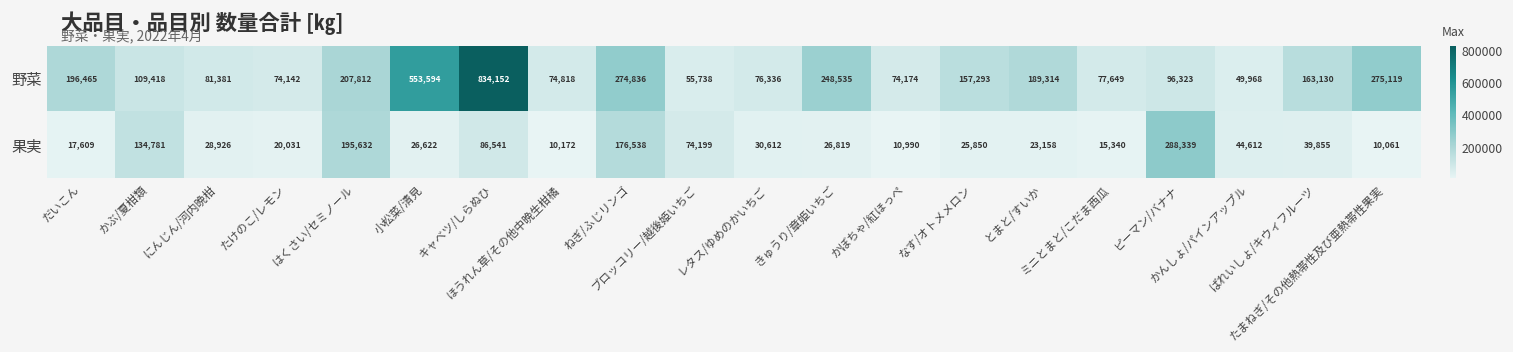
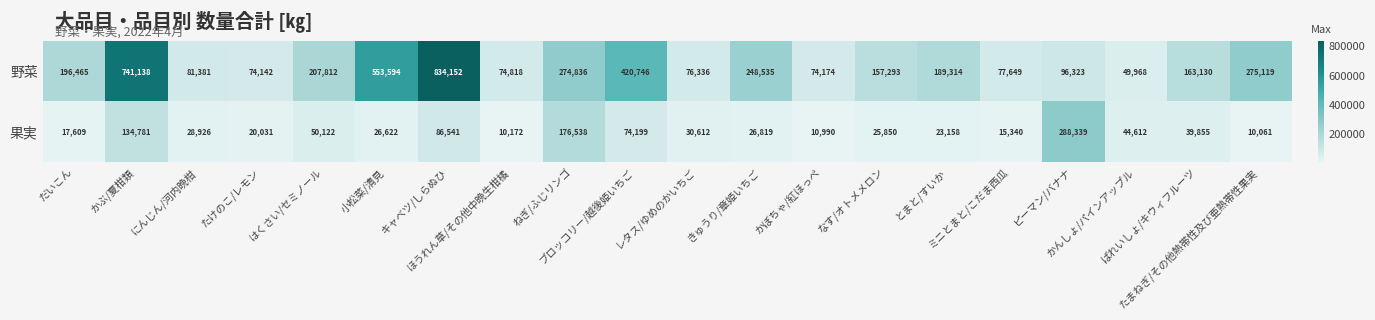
  {
    "野菜": {
      "だいこん": "196,465",
-     "かぶ/夏柑類": "109,418",
+     "かぶ/夏柑類": "741,138",
      "にんじん/河内晩柑": "81,381",
      "たけのこ/レモン": "74,142",
      "はくさい/セミノール": "207,812",
      "小松菜/清見": "553,594",
      "キャベツ/しらぬひ": "834,152",
      "ほうれん草/その他中晩生柑橘": "74,818",
      "ねぎ/ふじリンゴ": "274,836",
-     "ブロッコリー/越後姫いちご": "55,738",
+     "ブロッコリー/越後姫いちご": "420,746",
      "レタス/ゆめのかいちご": "76,336",
      "きゅうり/章姫いちご": "248,535",
      "かぼちゃ/紅ほっぺ": "74,174",
      "なす/オトメメロン": "157,293",
      "とまと/すいか": "189,314",
      "ミニとまと/こだま西瓜": "77,649",
      "ピーマン/バナナ": "96,323",
      "かんしょ/パインアップル": "49,968",
      "ばれいしょ/キウィフルーツ": "163,130",
      "たまねぎ/その他熱帯性及び亜熱帯性果実": "275,119"
    },
    "果実": {
      "だいこん": "17,609",
      "かぶ/夏柑類": "134,781",
      "にんじん/河内晩柑": "28,926",
      "たけのこ/レモン": "20,031",
-     "はくさい/セミノール": "195,632",
+     "はくさい/セミノール": "50,122",
      "小松菜/清見": "26,622",
      "キャベツ/しらぬひ": "86,541",
      "ほうれん草/その他中晩生柑橘": "10,172",
      "ねぎ/ふじリンゴ": "176,538",
      "ブロッコリー/越後姫いちご": "74,199",
      "レタス/ゆめのかいちご": "30,612",
      "きゅうり/章姫いちご": "26,819",
      "かぼちゃ/紅ほっぺ": "10,990",
      "なす/オトメメロン": "25,850",
      "とまと/すいか": "23,158",
      "ミニとまと/こだま西瓜": "15,340",
      "ピーマン/バナナ": "288,339",
      "かんしょ/パインアップル": "44,612",
      "ばれいしょ/キウィフルーツ": "39,855",
      "たまねぎ/その他熱帯性及び亜熱帯性果実": "10,061"
    }
  }
